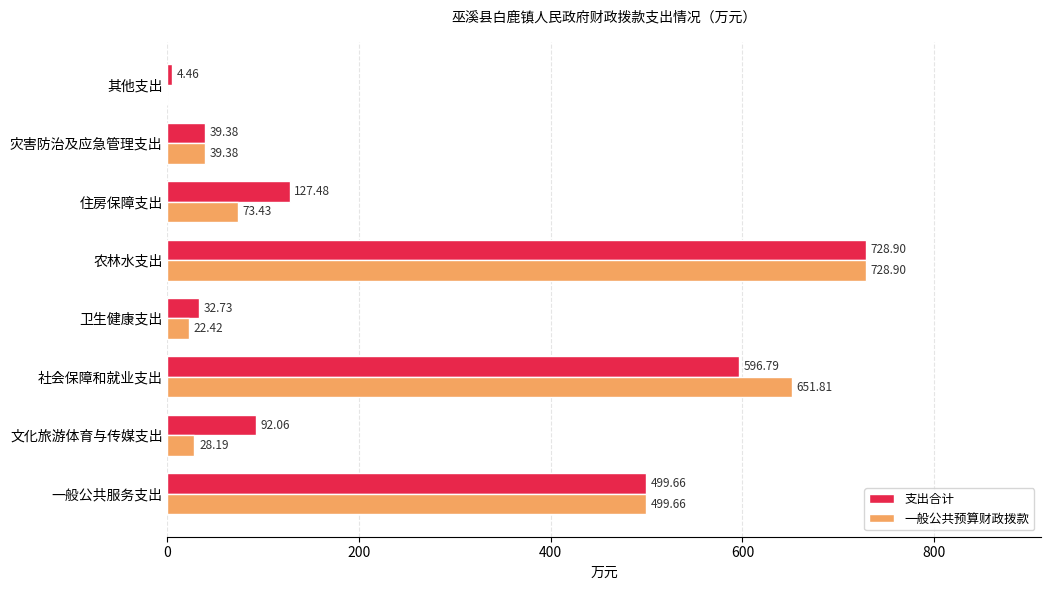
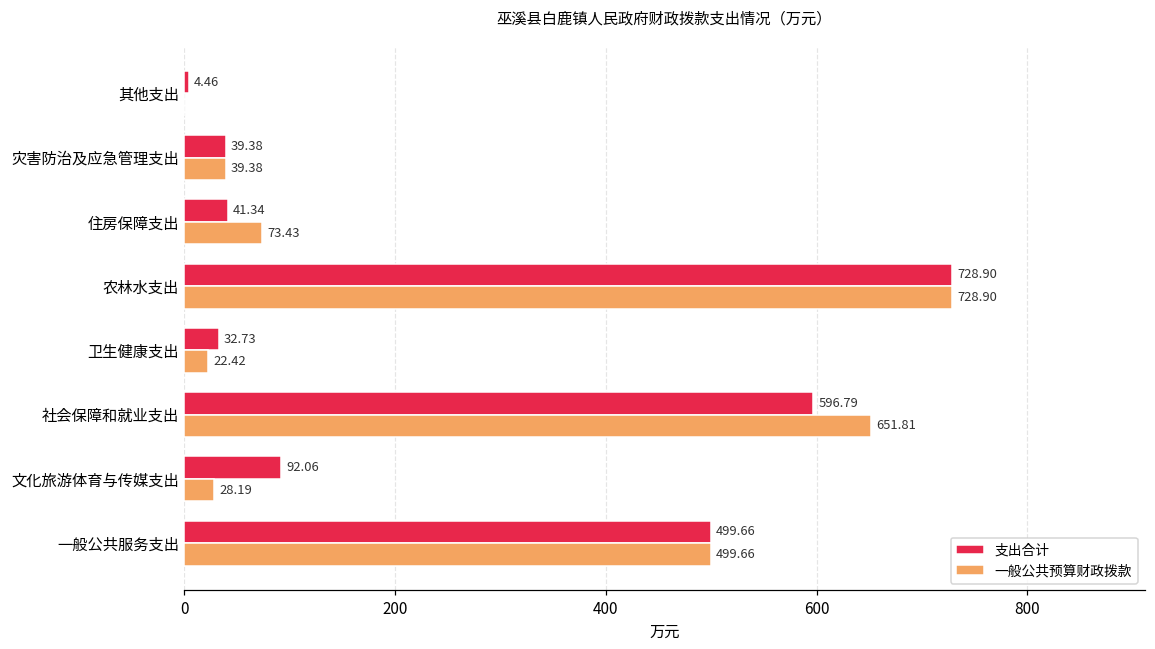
  {
    "支出合计": {
      "其他支出": 4.46,
      "灾害防治及应急管理支出": 39.38,
-     "住房保障支出": 127.48,
+     "住房保障支出": 41.34,
      "农林水支出": 728.90,
      "卫生健康支出": 32.73,
      "社会保障和就业支出": 596.79,
      "文化旅游体育与传媒支出": 92.06,
      "一般公共服务支出": 499.66
    },
    "一般公共预算财政拨款": {
      "灾害防治及应急管理支出": 39.38,
      "住房保障支出": 73.43,
      "农林水支出": 728.90,
      "卫生健康支出": 22.42,
      "社会保障和就业支出": 651.81,
      "文化旅游体育与传媒支出": 28.19,
      "一般公共服务支出": 499.66
    }
  }
